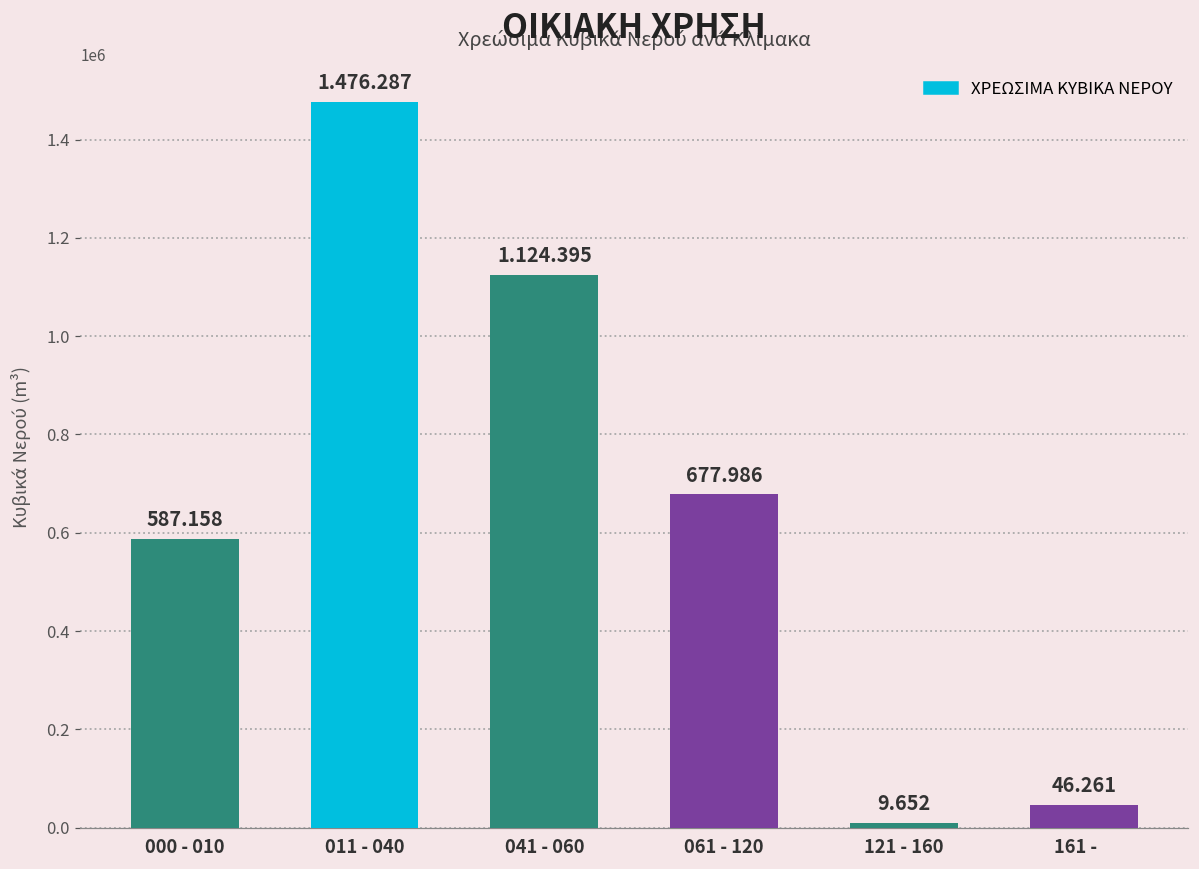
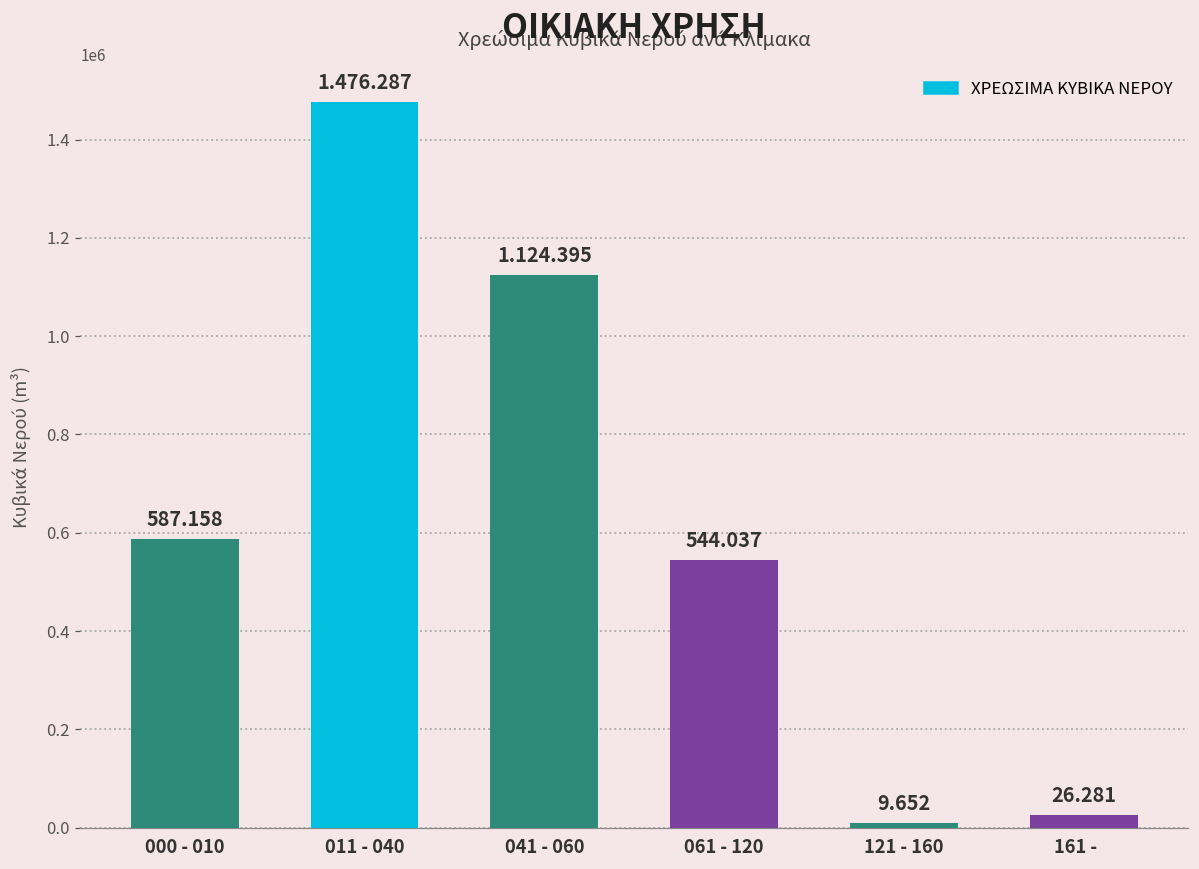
  {
-   "061 - 120": 677.986,
-   "161 -": 46.261
+   "061 - 120": 544.037,
+   "161 -": 26.281
  }
